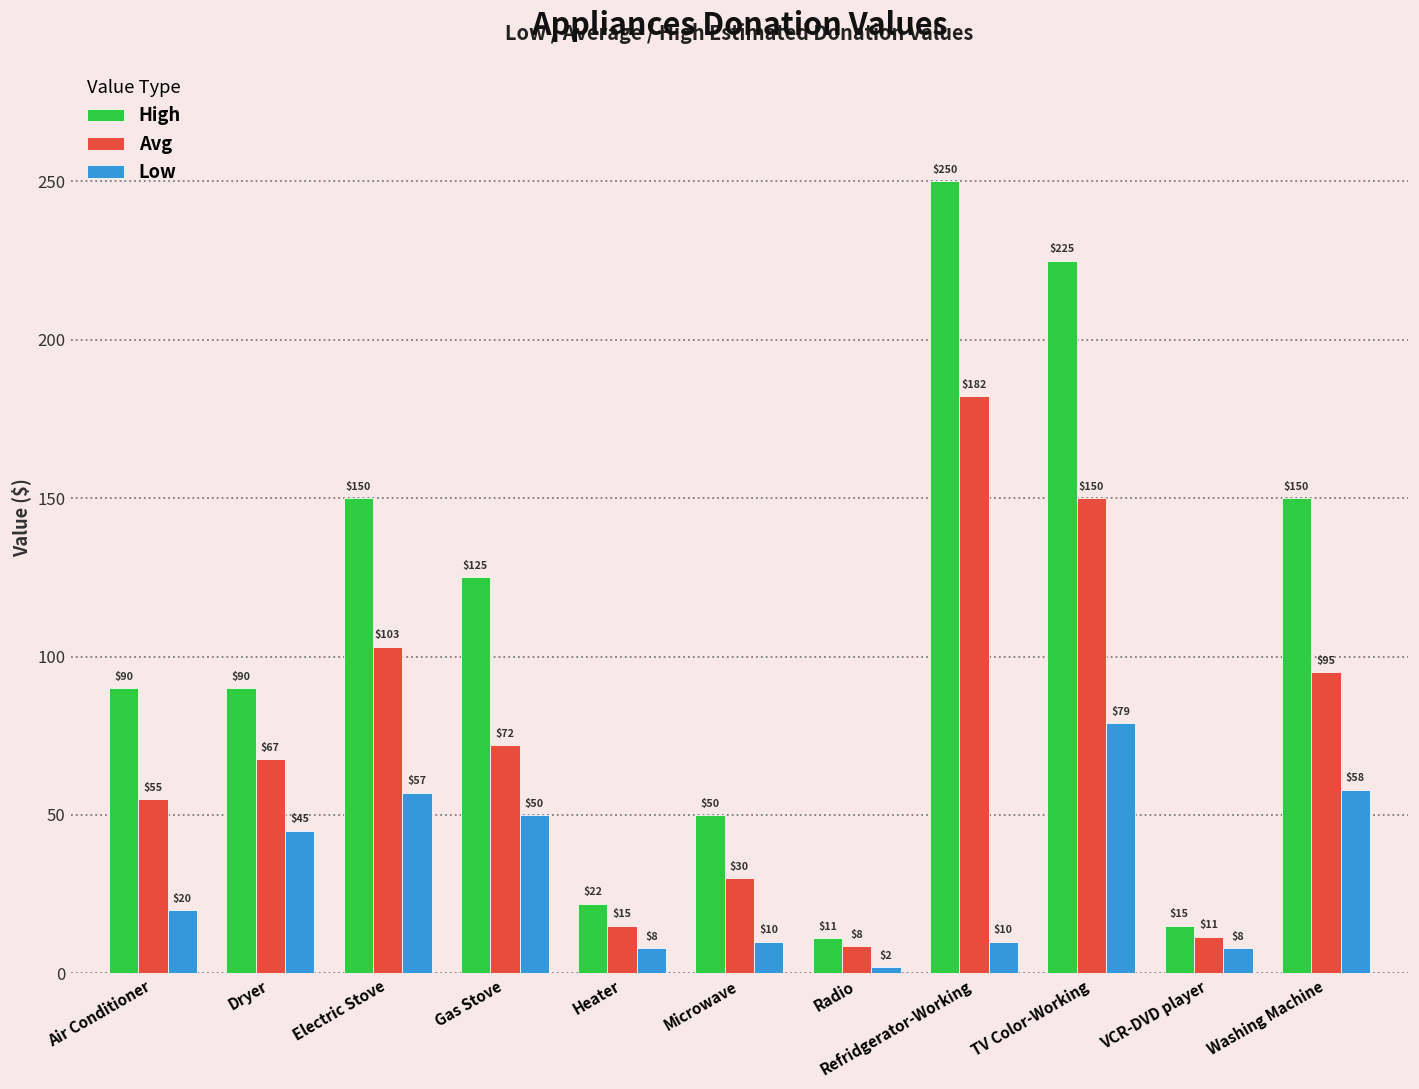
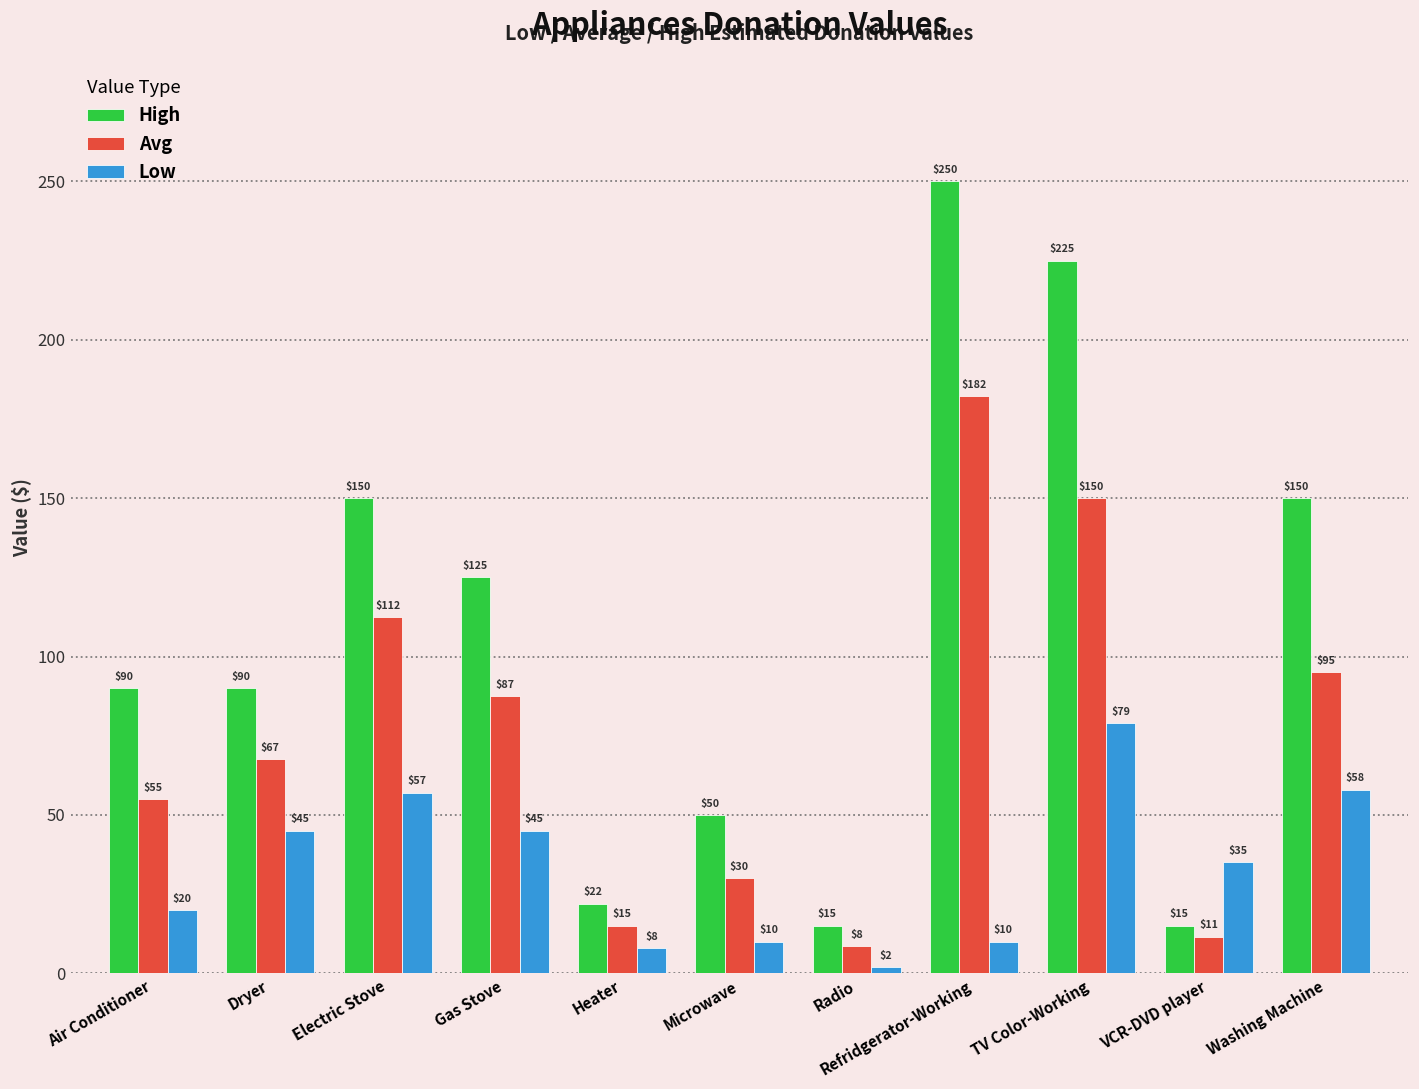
  {
    "High": {
      "Air Conditioner": "$90",
      "Dryer": "$90",
      "Electric Stove": "$150",
      "Gas Stove": "$125",
      "Heater": "$22",
      "Microwave": "$50",
-     "Radio": "$11",
+     "Radio": "$15",
      "Refridgerator-Working": "$250",
      "TV Color-Working": "$225",
      "VCR-DVD player": "$15",
      "Washing Machine": "$150"
    },
    "Avg": {
      "Air Conditioner": "$55",
      "Dryer": "$67",
-     "Electric Stove": "$103",
-     "Gas Stove": "$72",
+     "Electric Stove": "$112",
+     "Gas Stove": "$87",
      "Heater": "$15",
      "Microwave": "$30",
      "Radio": "$8",
      "Refridgerator-Working": "$182",
      "TV Color-Working": "$150",
      "VCR-DVD player": "$11",
      "Washing Machine": "$95"
    },
    "Low": {
      "Air Conditioner": "$20",
      "Dryer": "$45",
      "Electric Stove": "$57",
-     "Gas Stove": "$50",
+     "Gas Stove": "$45",
      "Heater": "$8",
      "Microwave": "$10",
      "Radio": "$2",
      "Refridgerator-Working": "$10",
      "TV Color-Working": "$79",
-     "VCR-DVD player": "$8",
+     "VCR-DVD player": "$35",
      "Washing Machine": "$58"
    }
  }
